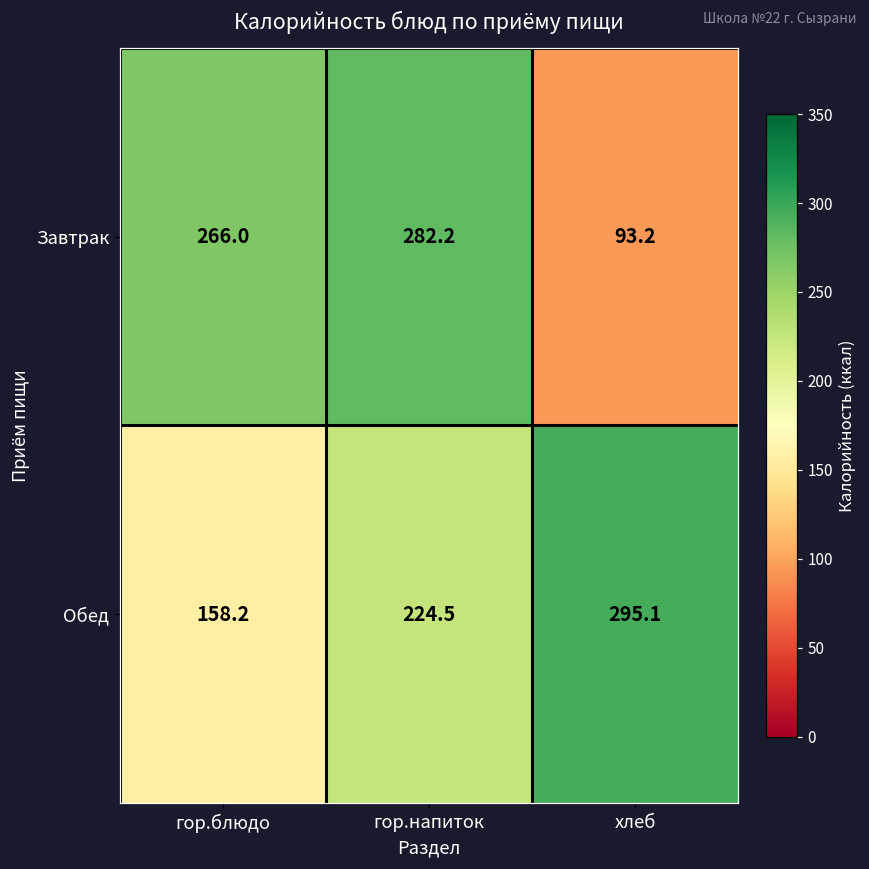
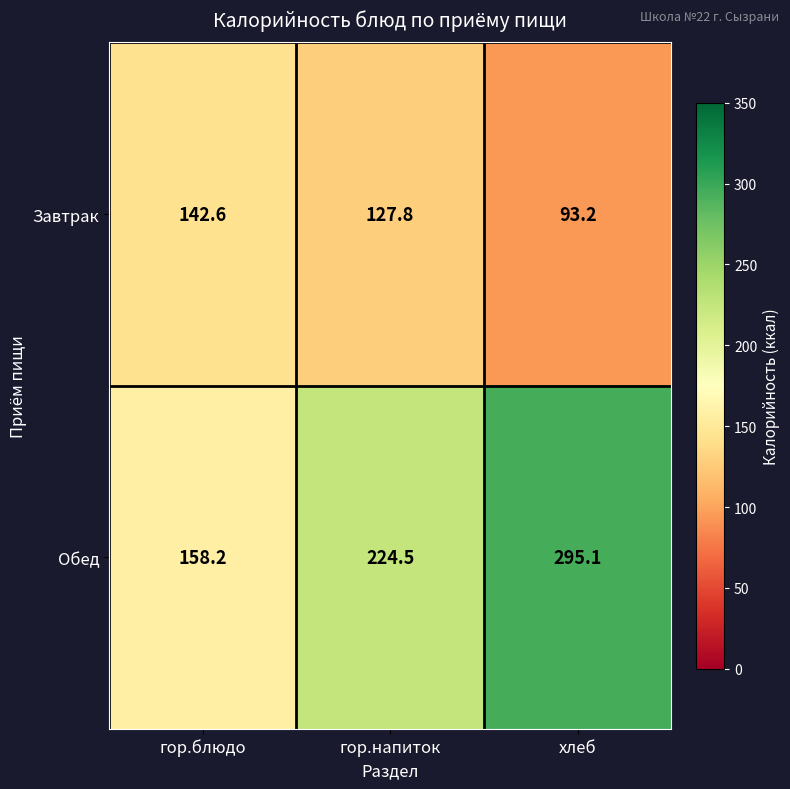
  {
    "Завтрак": {
-     "гор.блюдо": 266.0,
-     "гор.напиток": 282.2,
+     "гор.блюдо": 142.6,
+     "гор.напиток": 127.8,
      "хлеб": 93.2
    },
    "Обед": {
      "гор.блюдо": 158.2,
      "гор.напиток": 224.5,
      "хлеб": 295.1
    }
  }
